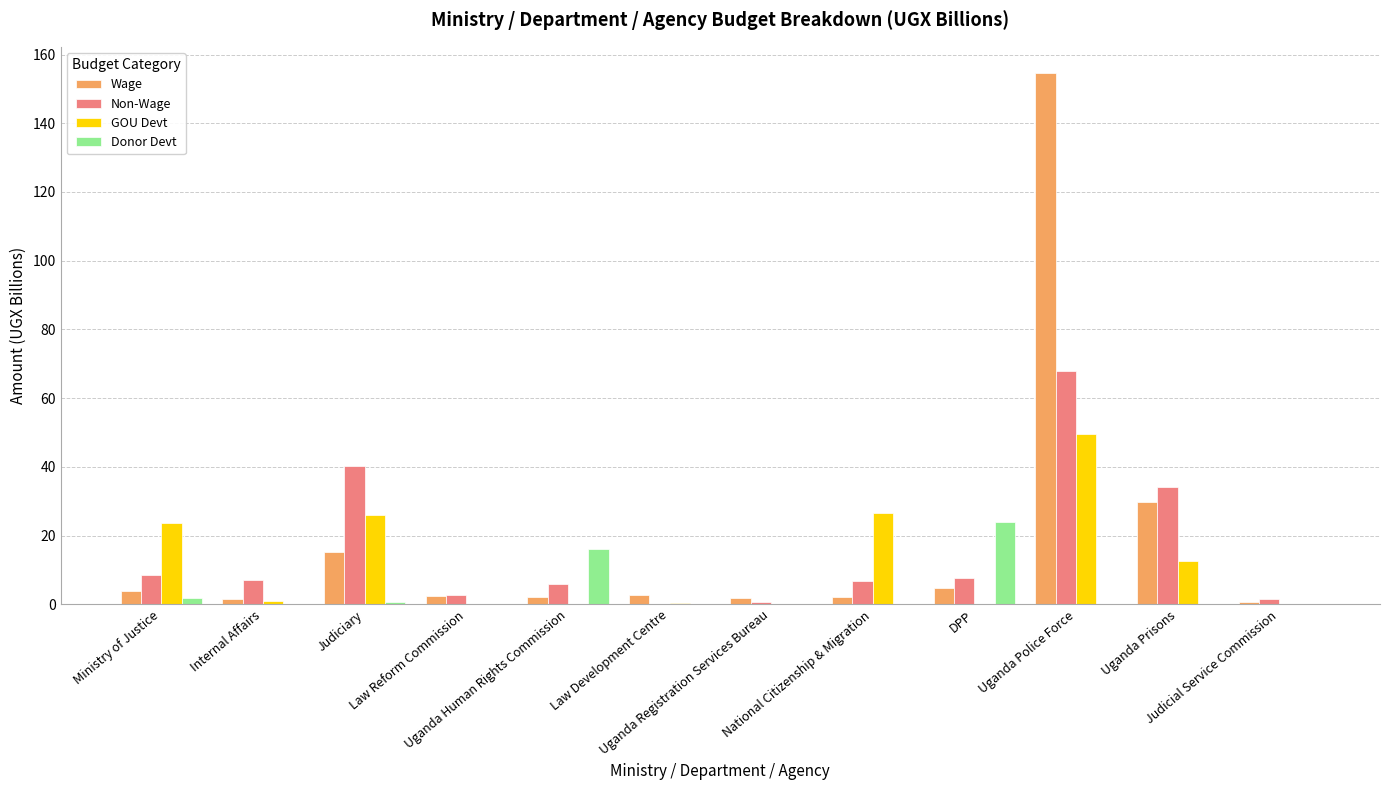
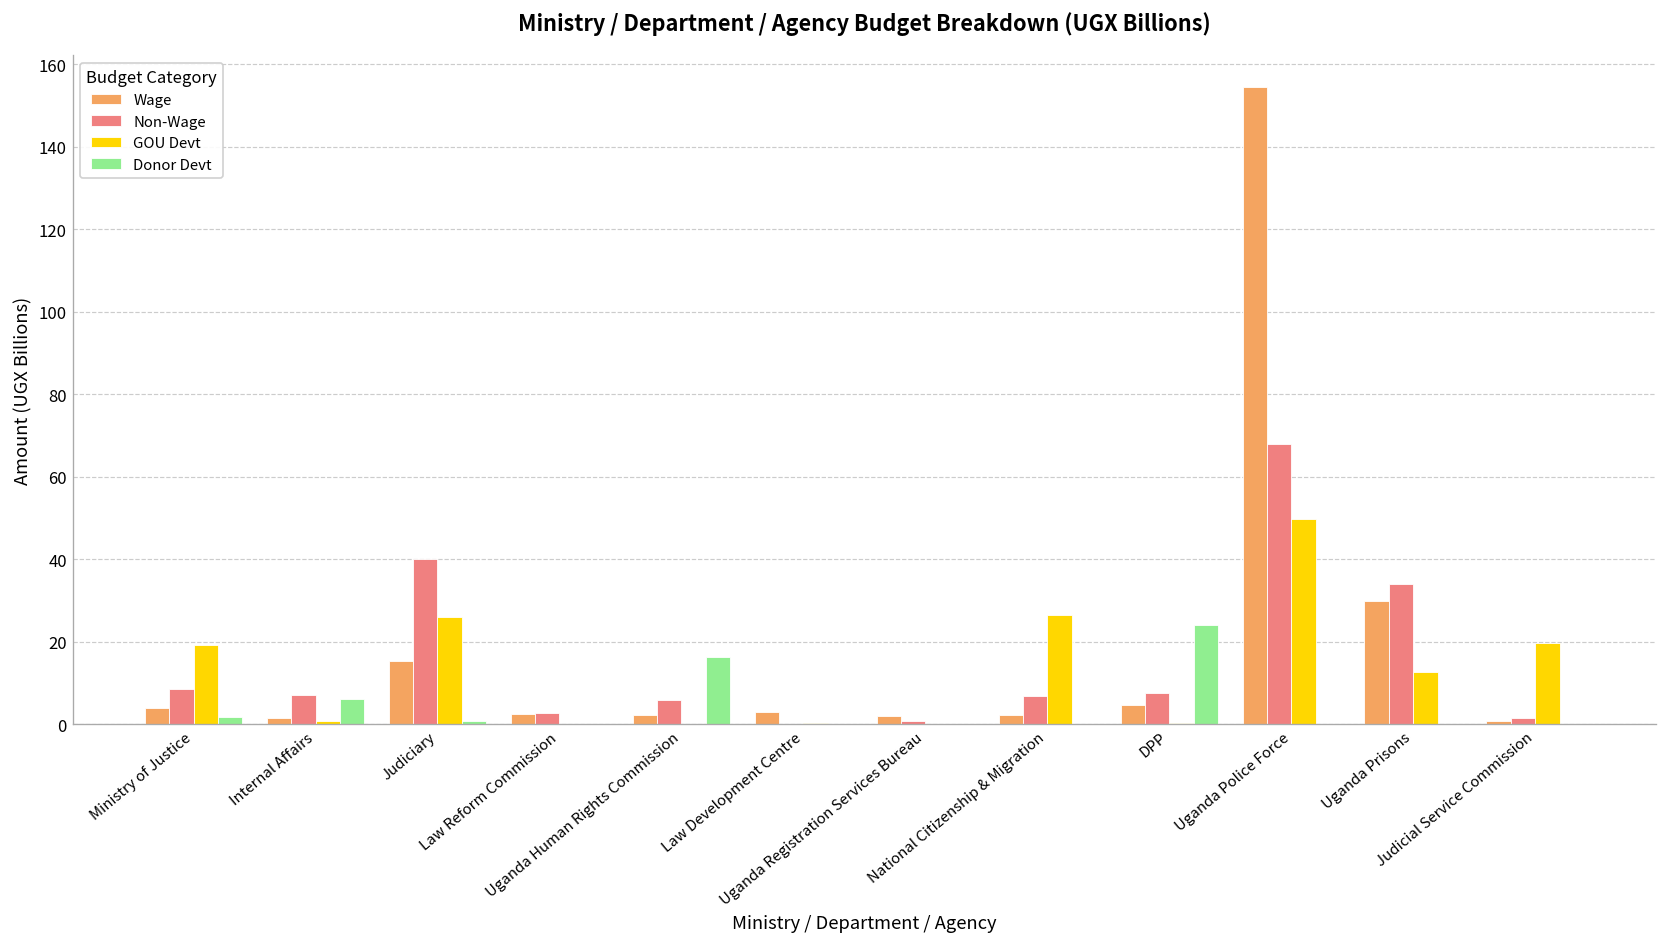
  {
    "GOU Devt": {
-     "Ministry of Justice": 24,
+     "Ministry of Justice": 19,
      "Internal Affairs": 1,
      "Judiciary": 26,
      "Uganda Registration Services Bureau": 0,
      "National Citizenship & Migration": 27,
      "Uganda Police Force": 50,
      "Uganda Prisons": 13,
-     "Judicial Service Commission": 0
+     "Judicial Service Commission": 20
    },
    "Donor Devt": {
      "Ministry of Justice": 2,
-     "Internal Affairs": 0,
+     "Internal Affairs": 6,
      "Judiciary": 1,
      "Law Reform Commission": 0,
      "Uganda Human Rights Commission": 16,
      "Law Development Centre": 0,
      "Uganda Registration Services Bureau": 0,
      "National Citizenship & Migration": 0,
      "DPP": 24,
      "Uganda Police Force": 0,
      "Uganda Prisons": 0,
      "Judicial Service Commission": 0
    }
  }
